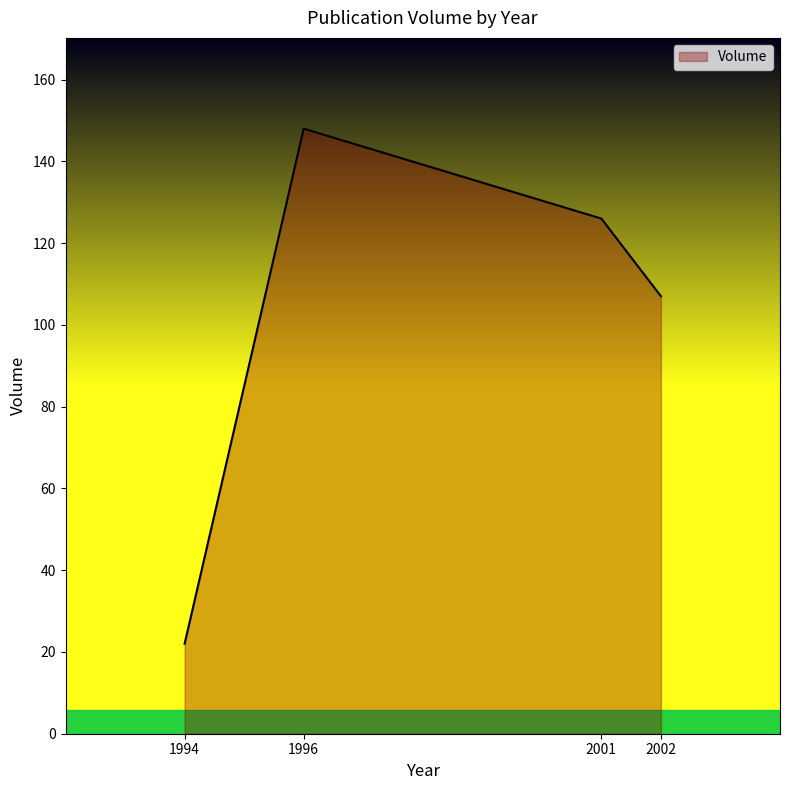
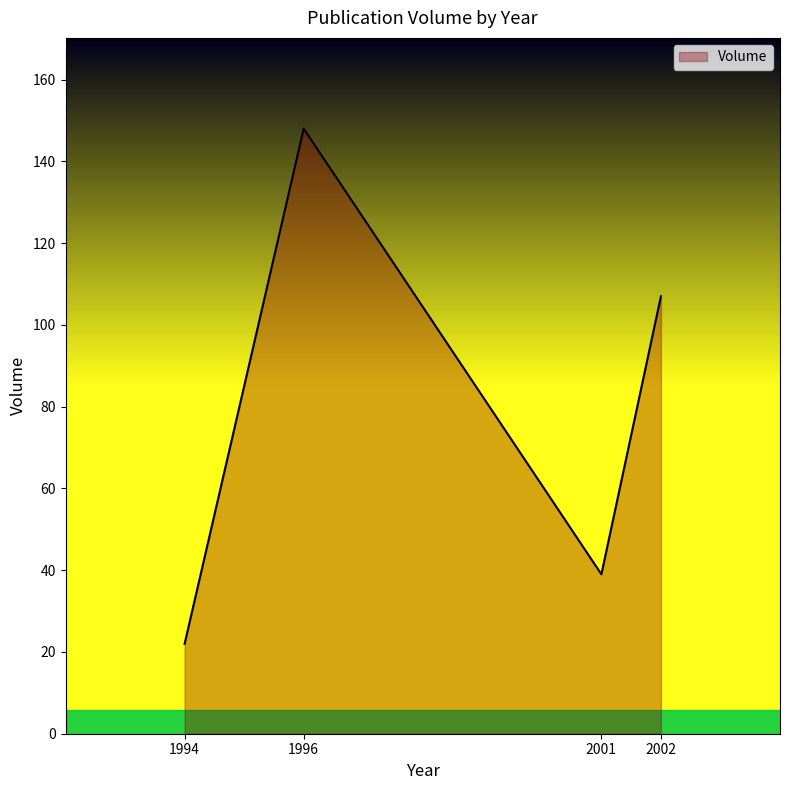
  {
    "1994": 22,
    "1996": 148,
-   "2001": 126,
+   "2001": 39,
    "2002": 107
  }
